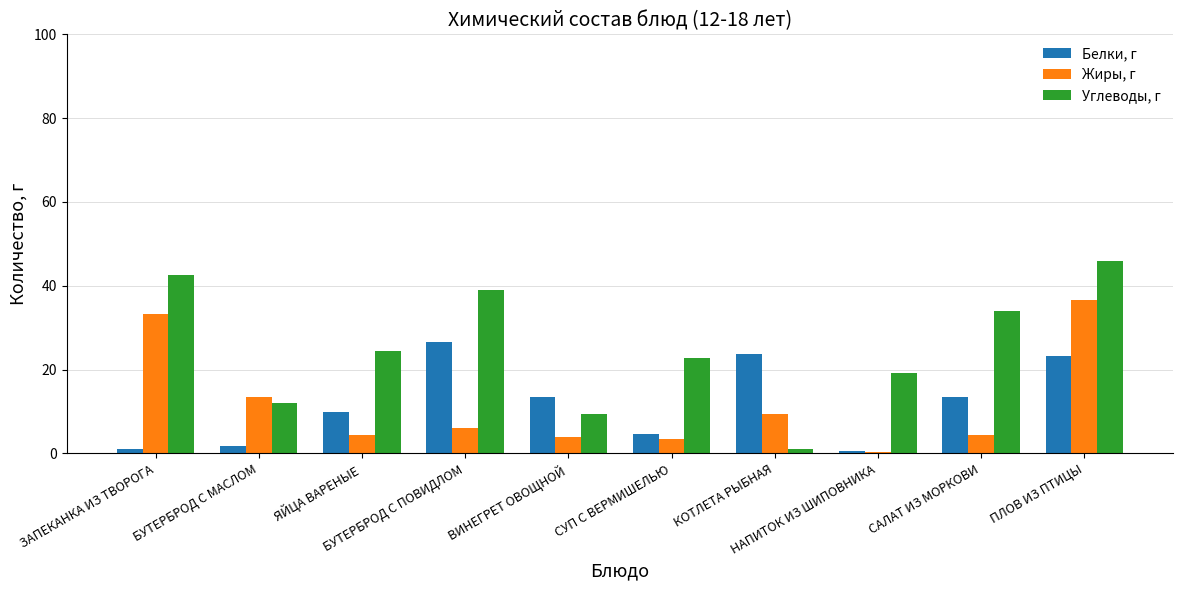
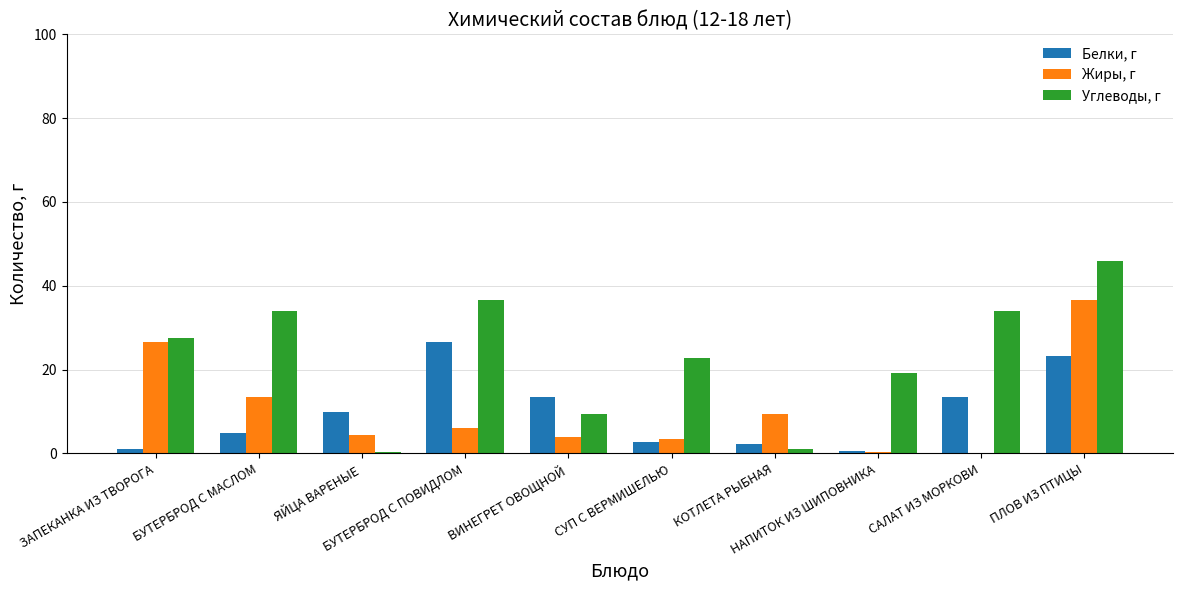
  {
    "Белки, г": {
      "ЗАПЕКАНКА ИЗ ТВОРОГА": 1,
-     "БУТЕРБРОД С МАСЛОМ": 2,
+     "БУТЕРБРОД С МАСЛОМ": 5,
      "ЯЙЦА ВАРЕНЫЕ": 10,
      "БУТЕРБРОД С ПОВИДЛОМ": 27,
      "ВИНЕГРЕТ ОВОЩНОЙ": 14,
-     "СУП С ВЕРМИШЕЛЬЮ": 5,
-     "КОТЛЕТА РЫБНАЯ": 24,
+     "СУП С ВЕРМИШЕЛЬЮ": 3,
+     "КОТЛЕТА РЫБНАЯ": 2,
      "НАПИТОК ИЗ ШИПОВНИКА": 1,
      "САЛАТ ИЗ МОРКОВИ": 14,
      "ПЛОВ ИЗ ПТИЦЫ": 23
    },
    "Жиры, г": {
-     "ЗАПЕКАНКА ИЗ ТВОРОГА": 33,
+     "ЗАПЕКАНКА ИЗ ТВОРОГА": 27,
      "БУТЕРБРОД С МАСЛОМ": 13,
      "ЯЙЦА ВАРЕНЫЕ": 5,
      "БУТЕРБРОД С ПОВИДЛОМ": 6,
      "ВИНЕГРЕТ ОВОЩНОЙ": 4,
      "СУП С ВЕРМИШЕЛЬЮ": 3,
      "КОТЛЕТА РЫБНАЯ": 9,
-     "САЛАТ ИЗ МОРКОВИ": 4,
+     "САЛАТ ИЗ МОРКОВИ": 0,
      "ПЛОВ ИЗ ПТИЦЫ": 37
    },
    "Углеводы, г": {
-     "ЗАПЕКАНКА ИЗ ТВОРОГА": 43,
-     "БУТЕРБРОД С МАСЛОМ": 12,
-     "ЯЙЦА ВАРЕНЫЕ": 25,
-     "БУТЕРБРОД С ПОВИДЛОМ": 39,
+     "ЗАПЕКАНКА ИЗ ТВОРОГА": 28,
+     "БУТЕРБРОД С МАСЛОМ": 34,
+     "ЯЙЦА ВАРЕНЫЕ": 0,
+     "БУТЕРБРОД С ПОВИДЛОМ": 37,
      "ВИНЕГРЕТ ОВОЩНОЙ": 10,
      "СУП С ВЕРМИШЕЛЬЮ": 23,
      "КОТЛЕТА РЫБНАЯ": 1,
      "НАПИТОК ИЗ ШИПОВНИКА": 19,
      "САЛАТ ИЗ МОРКОВИ": 34,
      "ПЛОВ ИЗ ПТИЦЫ": 46
    }
  }
